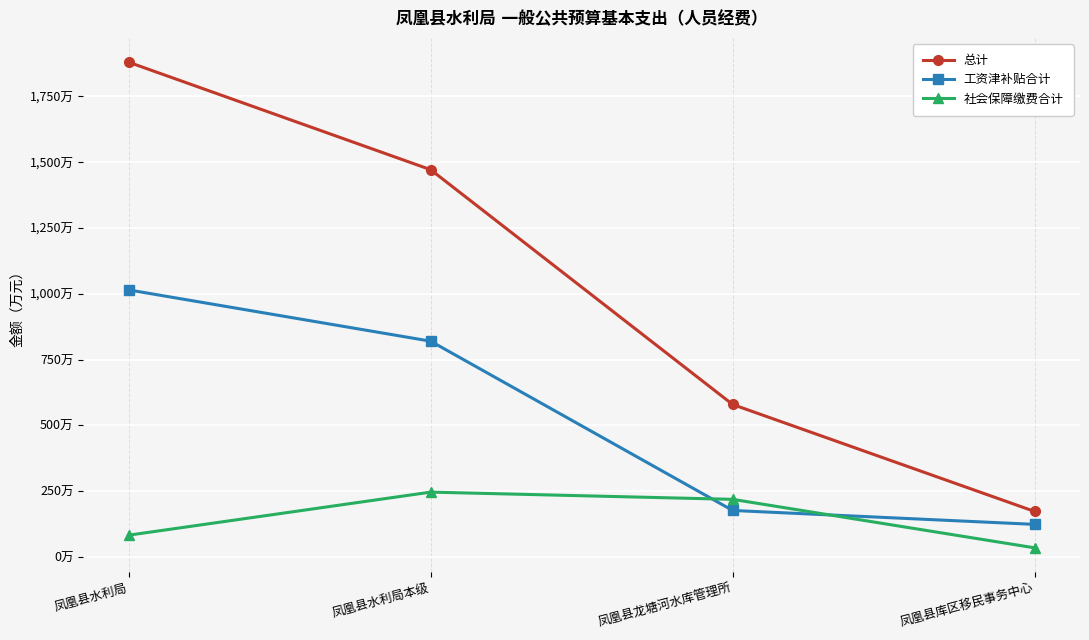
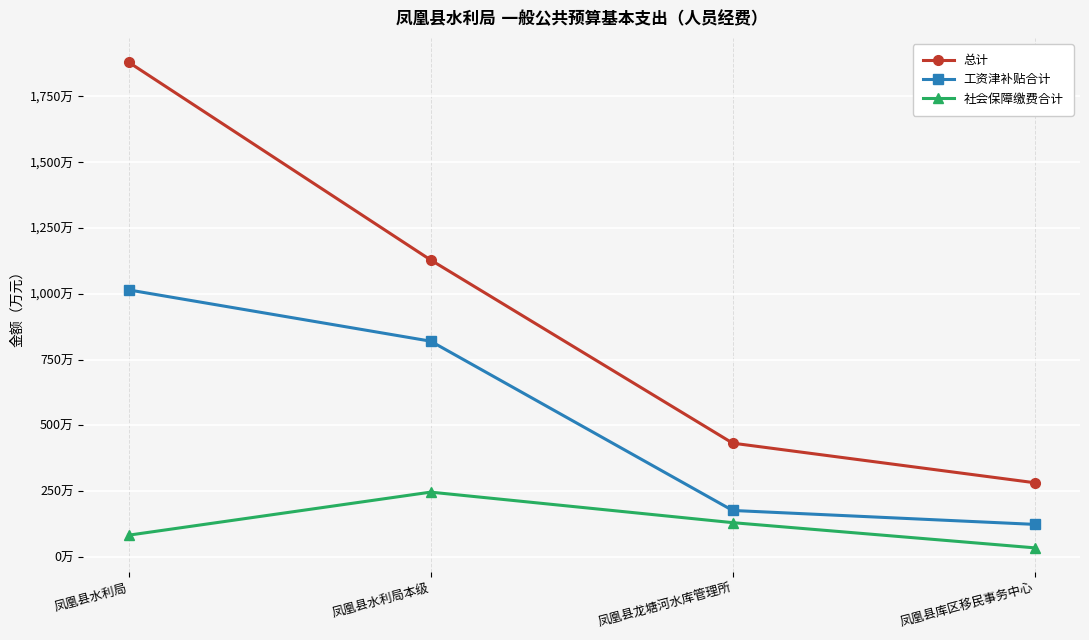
  {
    "总计": {
      "凤凰县水利局": "1,880万",
-     "凤凰县水利局本级": "1,470万",
-     "凤凰县龙塘河水库管理所": "580万",
-     "凤凰县库区移民事务中心": "170万"
+     "凤凰县水利局本级": "1,130万",
+     "凤凰县龙塘河水库管理所": "430万",
+     "凤凰县库区移民事务中心": "280万"
    },
    "工资津补贴合计": {
      "凤凰县水利局": "1,010万",
      "凤凰县水利局本级": "820万",
      "凤凰县龙塘河水库管理所": "180万",
      "凤凰县库区移民事务中心": "120万"
    },
    "社会保障缴费合计": {
      "凤凰县水利局": "80万",
      "凤凰县水利局本级": "250万",
-     "凤凰县龙塘河水库管理所": "220万",
+     "凤凰县龙塘河水库管理所": "130万",
      "凤凰县库区移民事务中心": "30万"
    }
  }
